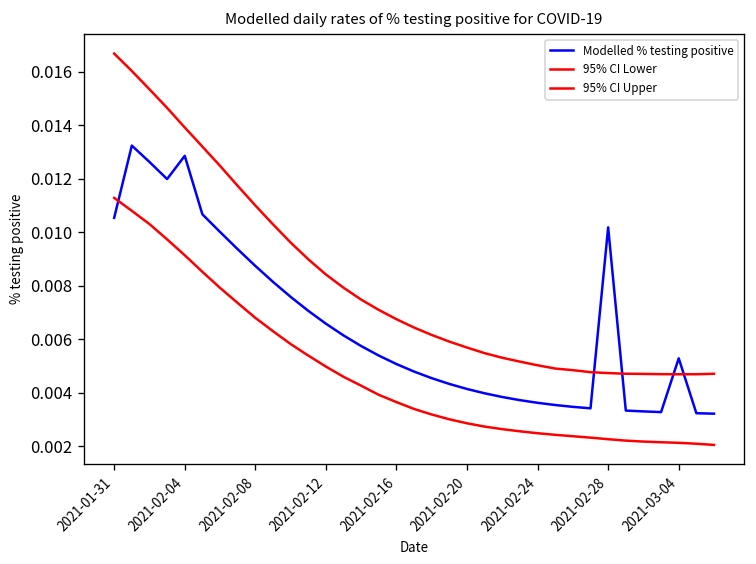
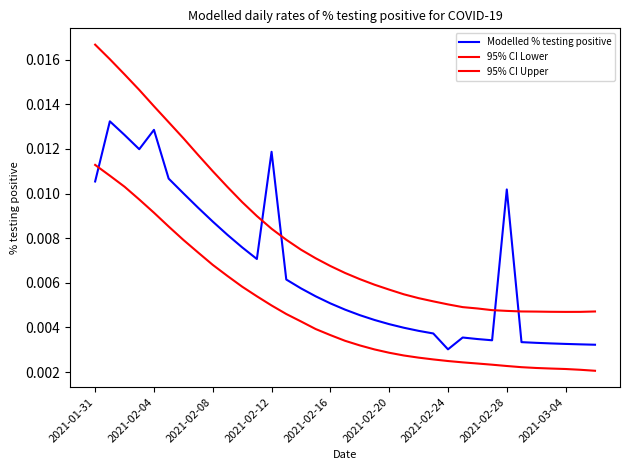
  {
    "Modelled % testing positive": {
      "2021-01-31": 0.0105,
      "2021-02-04": 0.0129,
      "2021-02-08": 0.0087,
-     "2021-02-12": 0.0066,
+     "2021-02-12": 0.0119,
      "2021-02-16": 0.0051,
      "2021-02-20": 0.0041,
-     "2021-02-24": 0.0036,
+     "2021-02-24": 0.0030,
      "2021-02-28": 0.0102,
-     "2021-03-04": 0.0053
+     "2021-03-04": 0.0033
    }
  }
